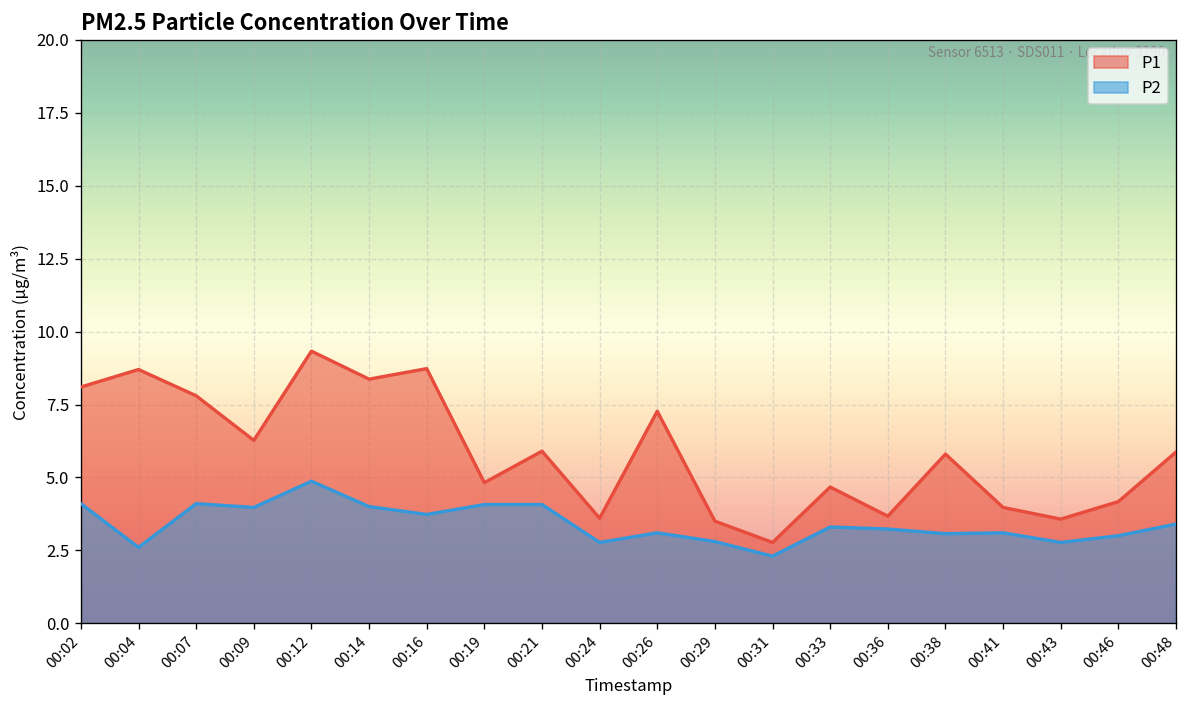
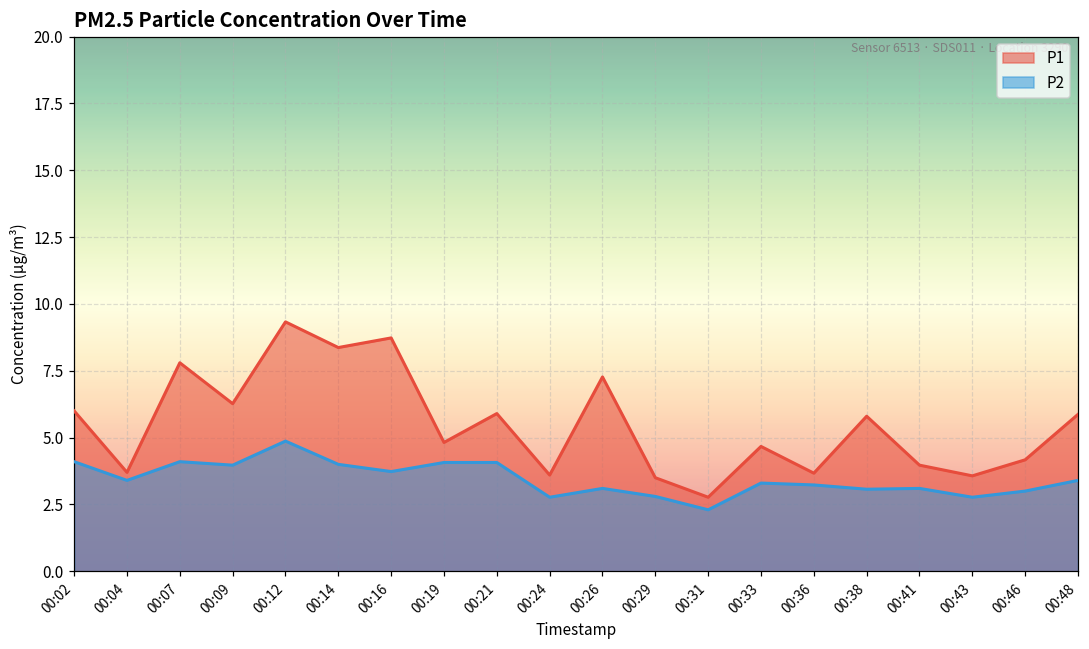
  {
    "P1": {
-     "00:02": 8.1,
-     "00:04": 8.7,
+     "00:02": 6.0,
+     "00:04": 3.7,
      "00:07": 7.8,
      "00:09": 6.3,
      "00:12": 9.3,
      "00:14": 8.4,
      "00:16": 8.7,
      "00:19": 4.8,
      "00:21": 5.9,
      "00:24": 3.6,
      "00:26": 7.3,
      "00:29": 3.5,
      "00:31": 2.8,
      "00:33": 4.7,
      "00:36": 3.7,
      "00:38": 5.8,
      "00:41": 4.0,
      "00:43": 3.6,
      "00:46": 4.2,
      "00:48": 5.9
    },
    "P2": {
      "00:02": 4.1,
-     "00:04": 2.6,
+     "00:04": 3.4,
      "00:07": 4.1,
      "00:09": 4.0,
      "00:12": 4.9,
      "00:14": 4.0,
      "00:16": 3.7,
      "00:19": 4.1,
      "00:21": 4.1,
      "00:24": 2.8,
      "00:26": 3.1,
      "00:29": 2.8,
      "00:31": 2.3,
      "00:33": 3.3,
      "00:36": 3.2,
      "00:38": 3.1,
      "00:41": 3.1,
      "00:43": 2.8,
      "00:46": 3.0,
      "00:48": 3.4
    }
  }
